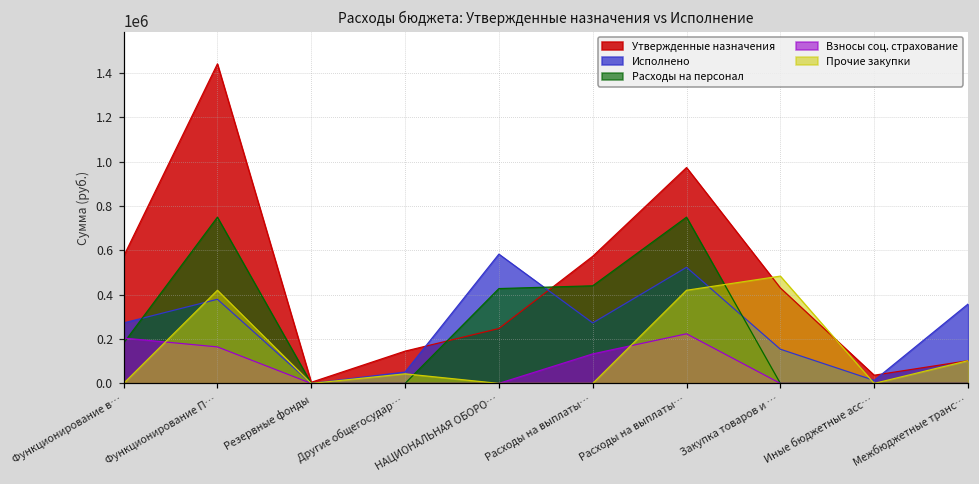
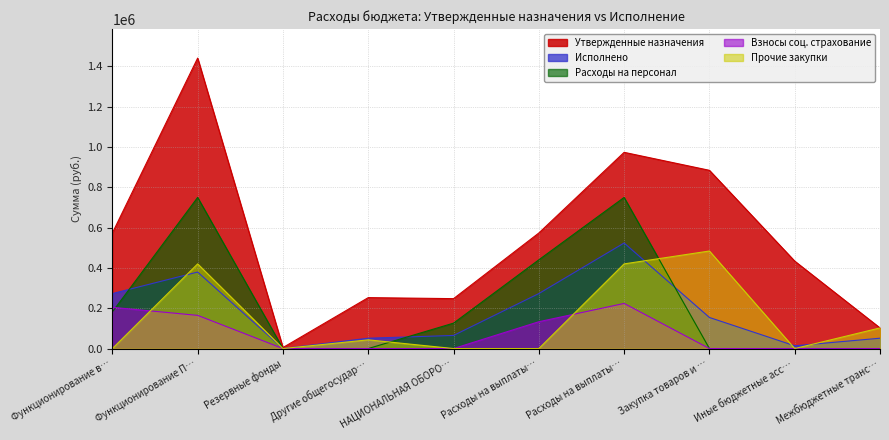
  {
    "Утвержденные назначения": {
      "Функционирование в…": 570000,
      "Функционирование П…": 1440000,
-     "Другие общегосудар…": 150000,
+     "Другие общегосудар…": 250000,
      "НАЦИОНАЛЬНАЯ ОБОРО…": 250000,
-     "Закупка товаров и …": 430000,
-     "Иные бюджетные асс…": 40000
+     "Закупка товаров и …": 880000,
+     "Иные бюджетные асс…": 430000
    },
    "Исполнено": {
      "Функционирование в…": 270000,
      "Функционирование П…": 380000,
-     "НАЦИОНАЛЬНАЯ ОБОРО…": 580000,
+     "НАЦИОНАЛЬНАЯ ОБОРО…": 70000,
      "Закупка товаров и …": 150000,
      "Иные бюджетные асс…": 10000,
-     "Межбюджетные транс…": 360000
+     "Межбюджетные транс…": 50000
    },
    "Расходы на персонал": {
      "Функционирование в…": 180000,
      "Функционирование П…": 750000,
-     "НАЦИОНАЛЬНАЯ ОБОРО…": 430000
+     "НАЦИОНАЛЬНАЯ ОБОРО…": 130000
    },
    "Взносы соц. страхование": {
      "Функционирование в…": 200000,
      "Функционирование П…": 160000
    },
    "Прочие закупки": {
      "Функционирование в…": 0,
      "Функционирование П…": 420000,
      "Закупка товаров и …": 480000
    }
  }
